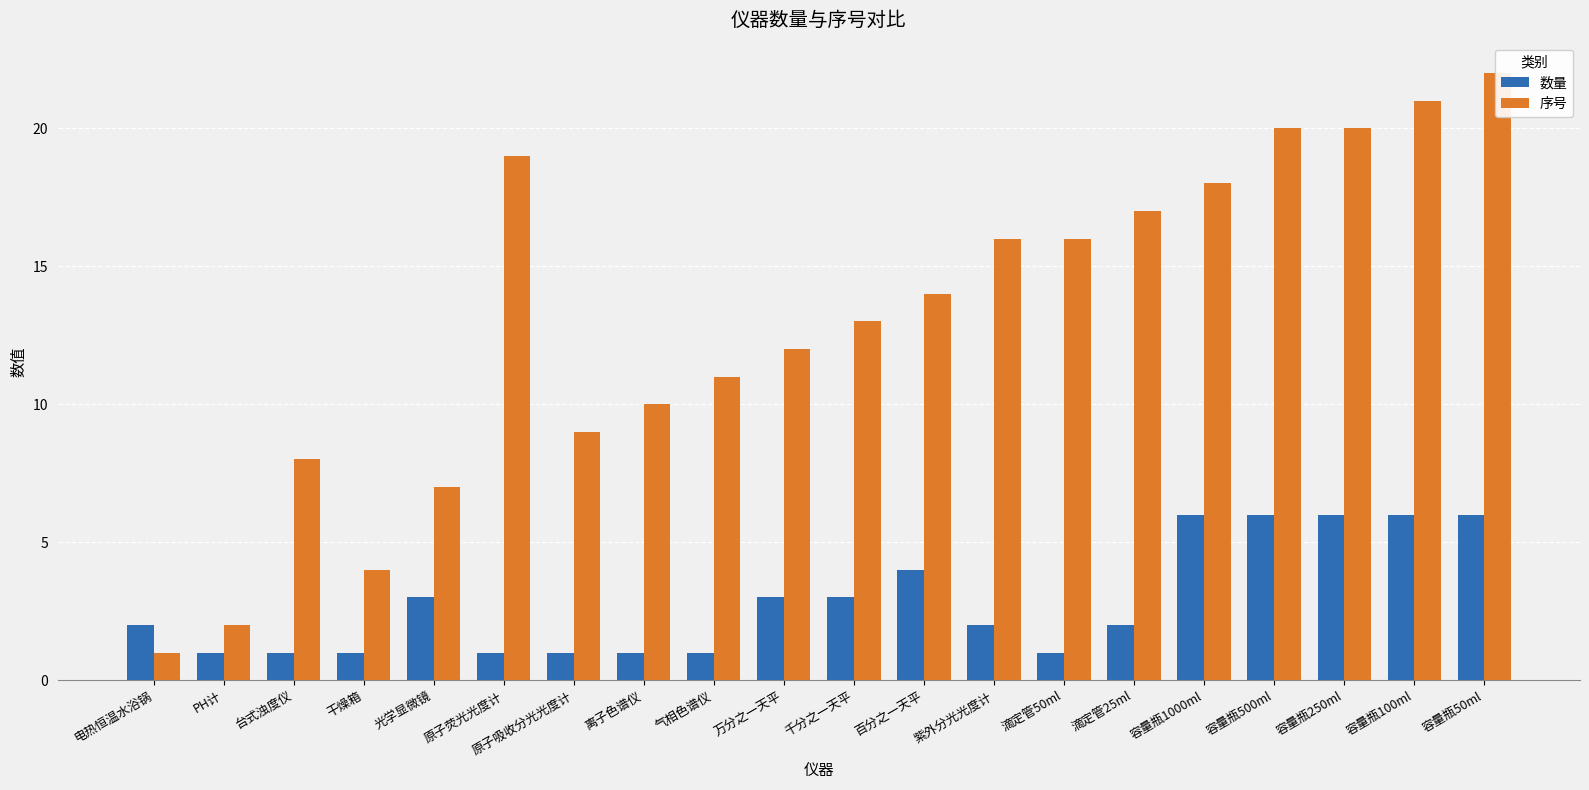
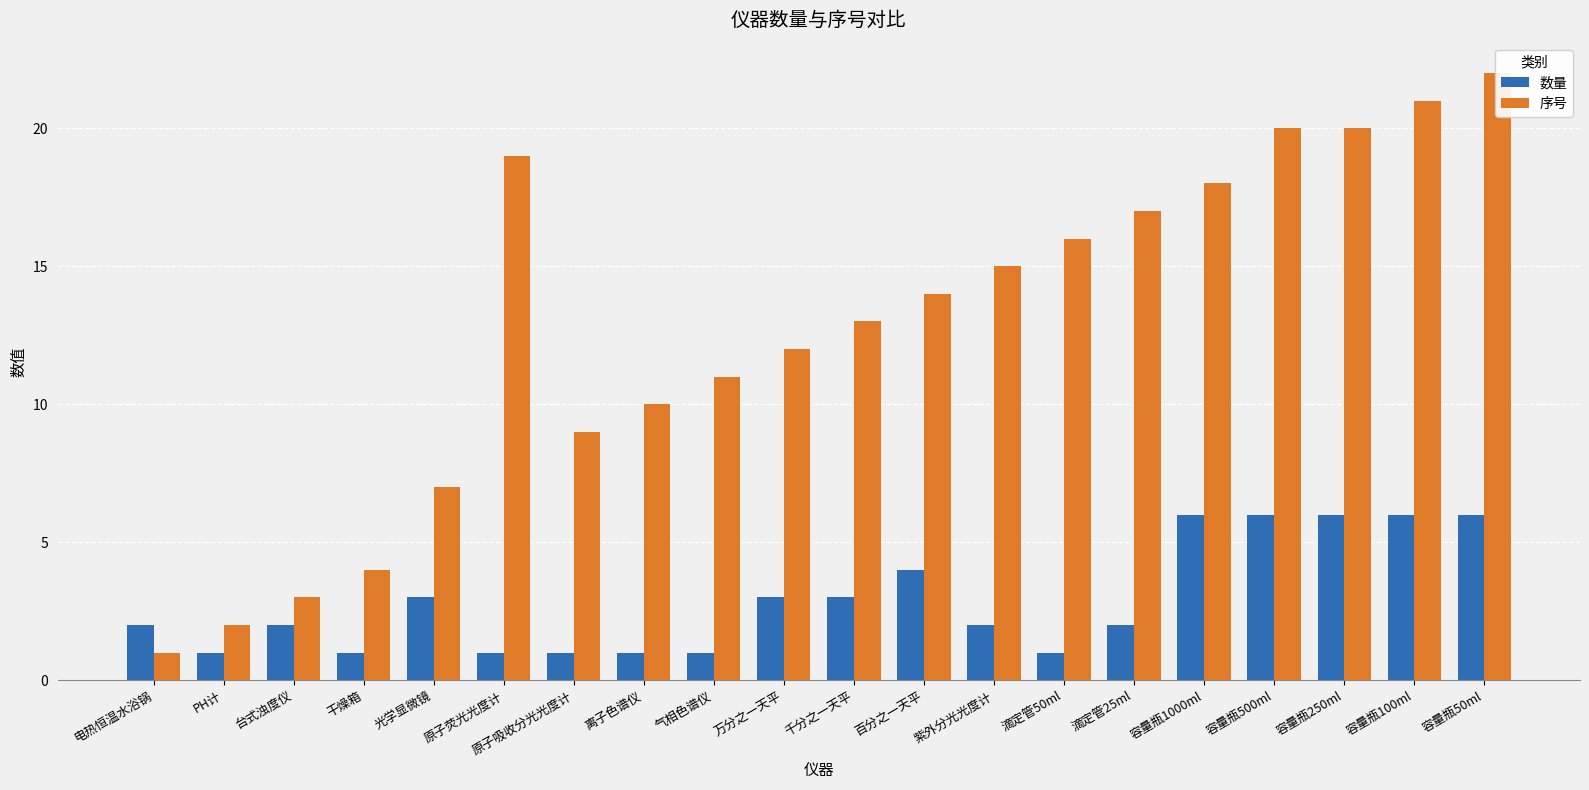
  {
    "数量": {
      "电热恒温水浴锅": 2,
      "PH计": 1,
-     "台式浊度仪": 1,
+     "台式浊度仪": 2,
      "干燥箱": 1,
      "光学显微镜": 3,
      "原子荧光光度计": 1,
      "原子吸收分光光度计": 1,
      "离子色谱仪": 1,
      "气相色谱仪": 1,
      "万分之一天平": 3,
      "千分之一天平": 3,
      "百分之一天平": 4,
      "紫外分光光度计": 2,
      "滴定管50ml": 1,
      "滴定管25ml": 2,
      "容量瓶1000ml": 6,
      "容量瓶500ml": 6,
      "容量瓶250ml": 6,
      "容量瓶100ml": 6,
      "容量瓶50ml": 6
    },
    "序号": {
      "电热恒温水浴锅": 1,
      "PH计": 2,
-     "台式浊度仪": 8,
+     "台式浊度仪": 3,
      "干燥箱": 4,
      "光学显微镜": 7,
      "原子荧光光度计": 19,
      "原子吸收分光光度计": 9,
      "离子色谱仪": 10,
      "气相色谱仪": 11,
      "万分之一天平": 12,
      "千分之一天平": 13,
      "百分之一天平": 14,
-     "紫外分光光度计": 16,
+     "紫外分光光度计": 15,
      "滴定管50ml": 16,
      "滴定管25ml": 17,
      "容量瓶1000ml": 18,
      "容量瓶500ml": 20,
      "容量瓶250ml": 20,
      "容量瓶100ml": 21
    }
  }
